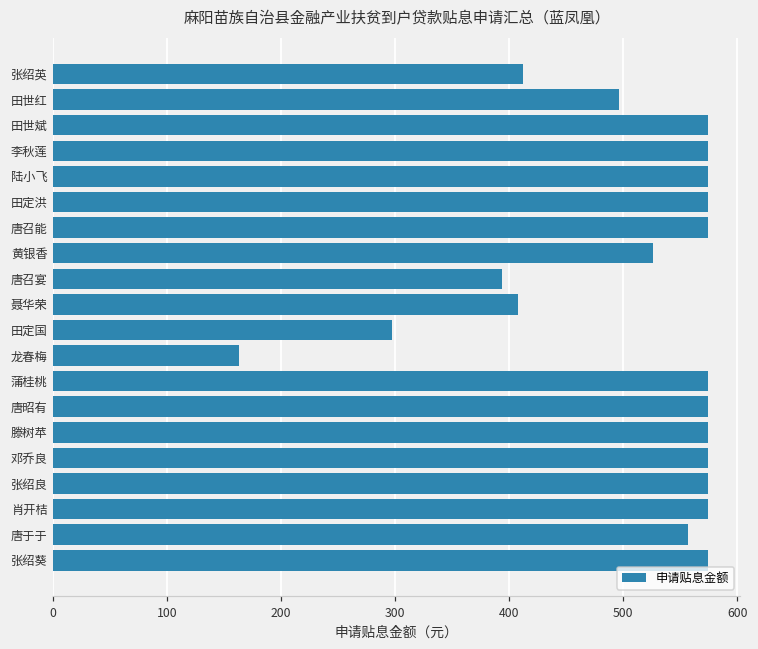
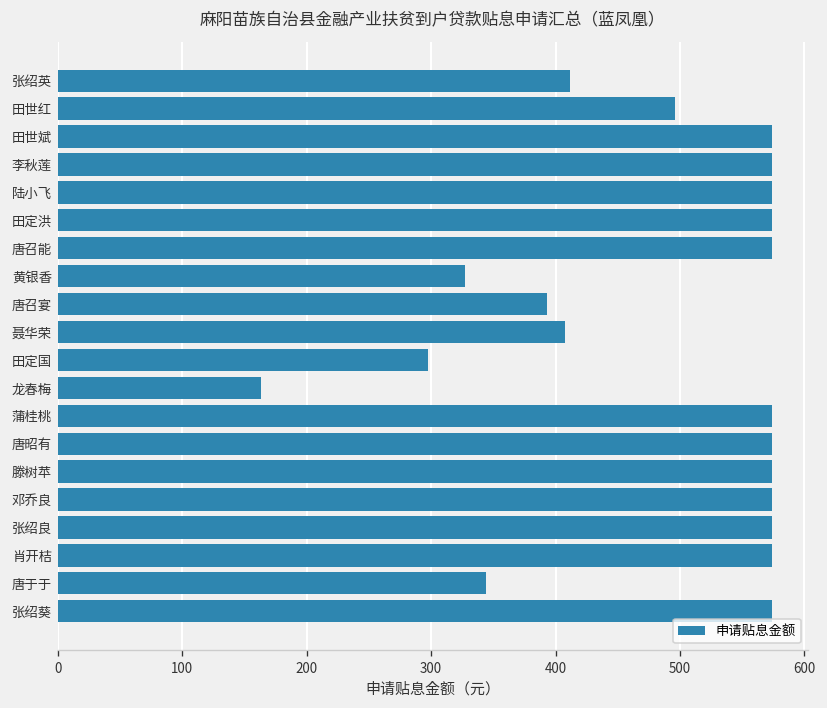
  {
    "张绍英": 412,
    "田世红": 496,
    "田世斌": 574,
    "李秋莲": 574,
    "陆小飞": 574,
    "田定洪": 574,
    "唐召能": 574,
-   "黄银香": 526,
+   "黄银香": 328,
    "唐召宴": 393,
    "聂华荣": 408,
    "田定国": 297,
    "龙春梅": 163,
    "蒲桂桃": 574,
    "唐昭有": 574,
    "滕树苹": 574,
    "邓乔良": 574,
    "张绍良": 574,
    "肖开桔": 574,
-   "唐于于": 557,
+   "唐于于": 344,
    "张绍葵": 574
  }
